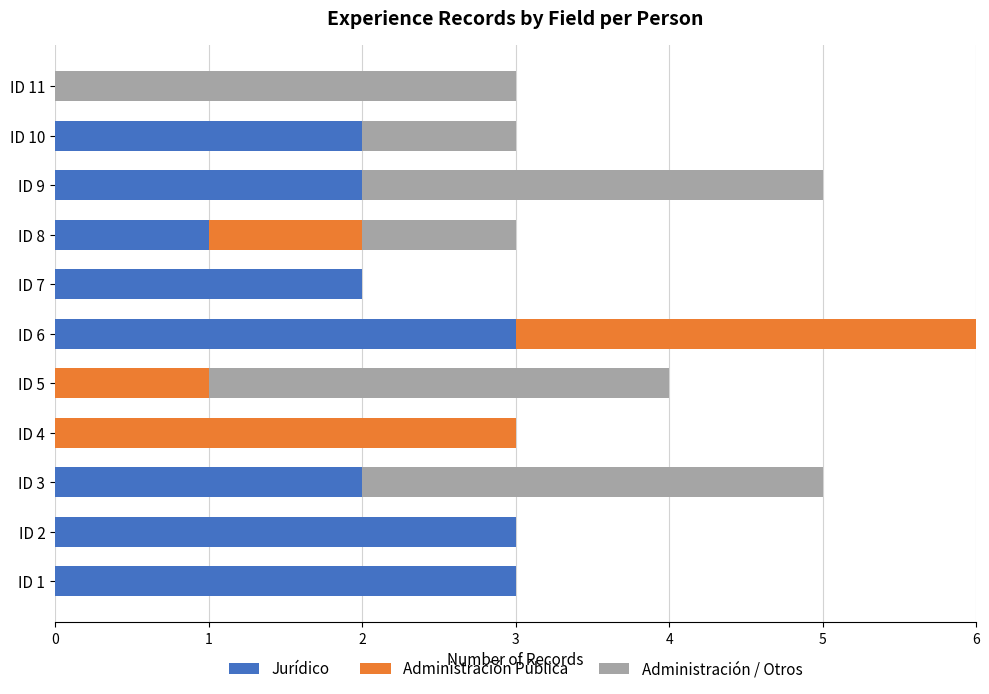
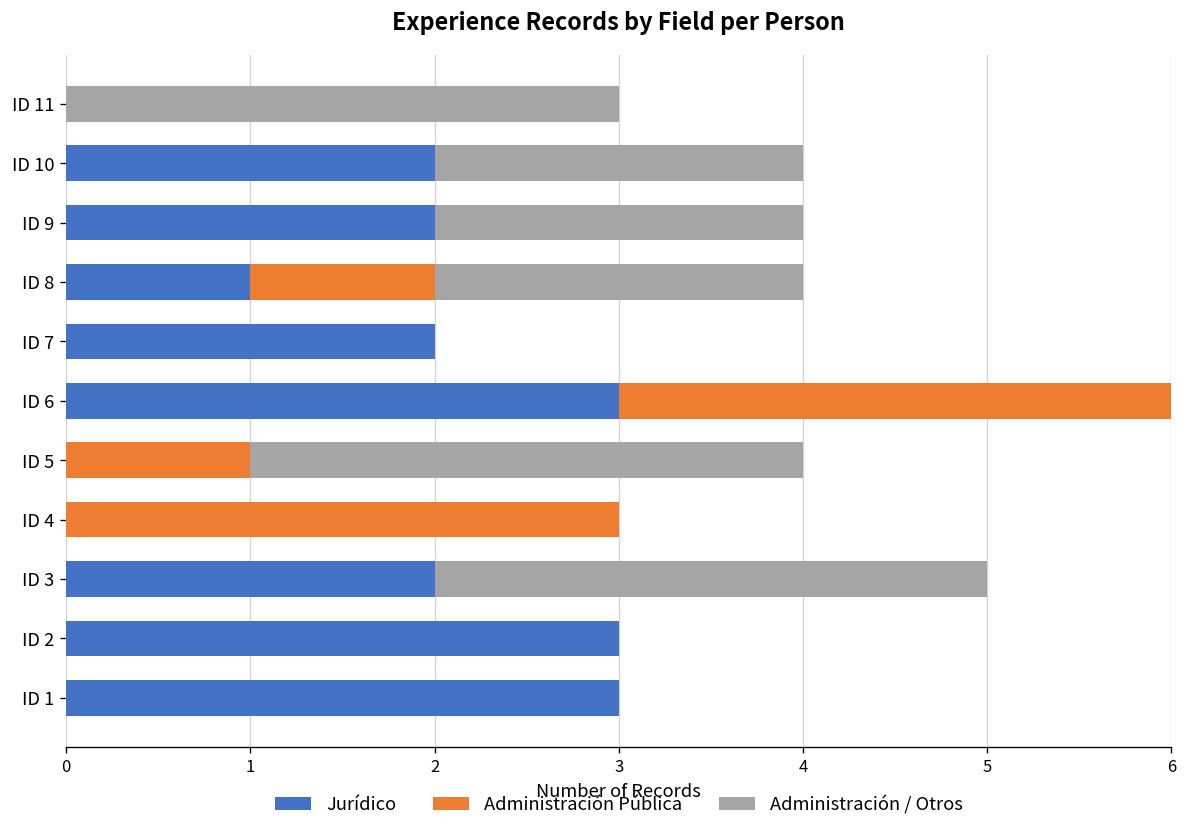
  {
    "Jurídico": {
      "ID 11": 0,
      "ID 10": 2,
      "ID 9": 2,
      "ID 8": 1,
      "ID 7": 2,
      "ID 6": 3,
      "ID 5": 0,
      "ID 4": 0,
      "ID 3": 2,
      "ID 2": 3,
      "ID 1": 3
    },
    "Administración Pública": {
      "ID 11": 0,
      "ID 10": 0,
      "ID 9": 0,
      "ID 8": 1,
      "ID 7": 0,
      "ID 6": 3,
      "ID 5": 1,
      "ID 4": 3,
      "ID 3": 0,
      "ID 2": 0,
      "ID 1": 0
    },
    "Administración / Otros": {
      "ID 11": 3,
-     "ID 10": 1,
-     "ID 9": 3,
-     "ID 8": 1,
+     "ID 10": 2,
+     "ID 9": 2,
+     "ID 8": 2,
      "ID 7": 0,
      "ID 6": 0,
      "ID 5": 3,
      "ID 4": 0,
      "ID 3": 3,
      "ID 2": 0,
      "ID 1": 0
    }
  }
